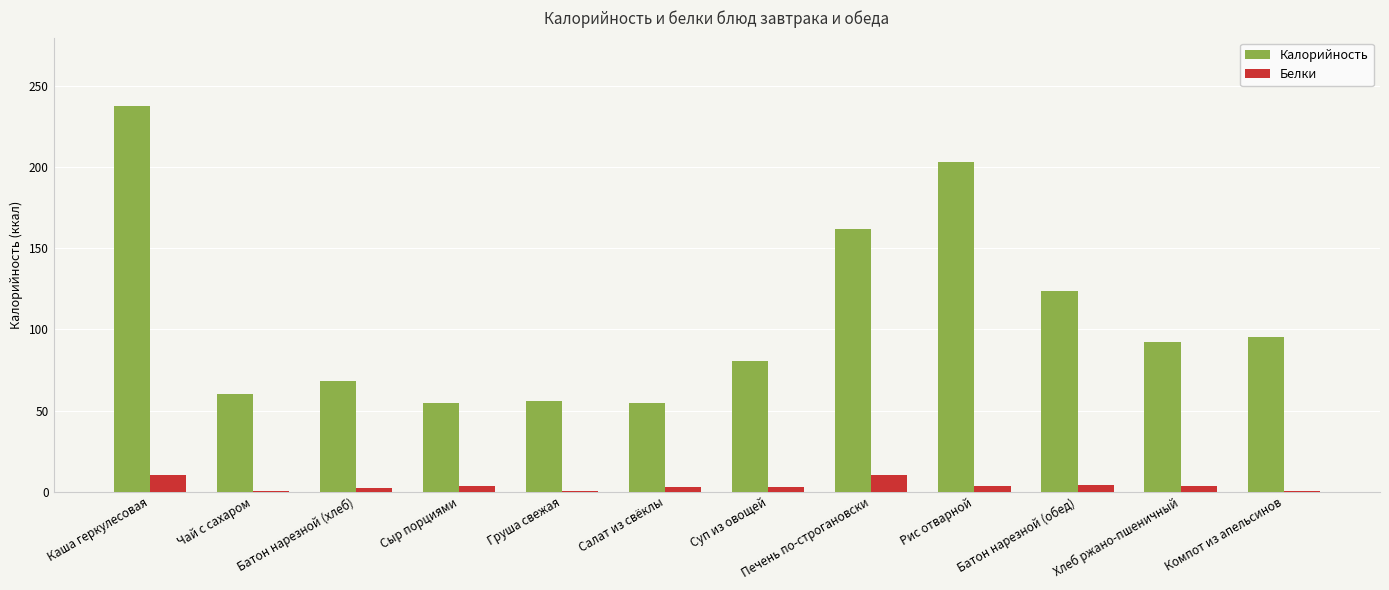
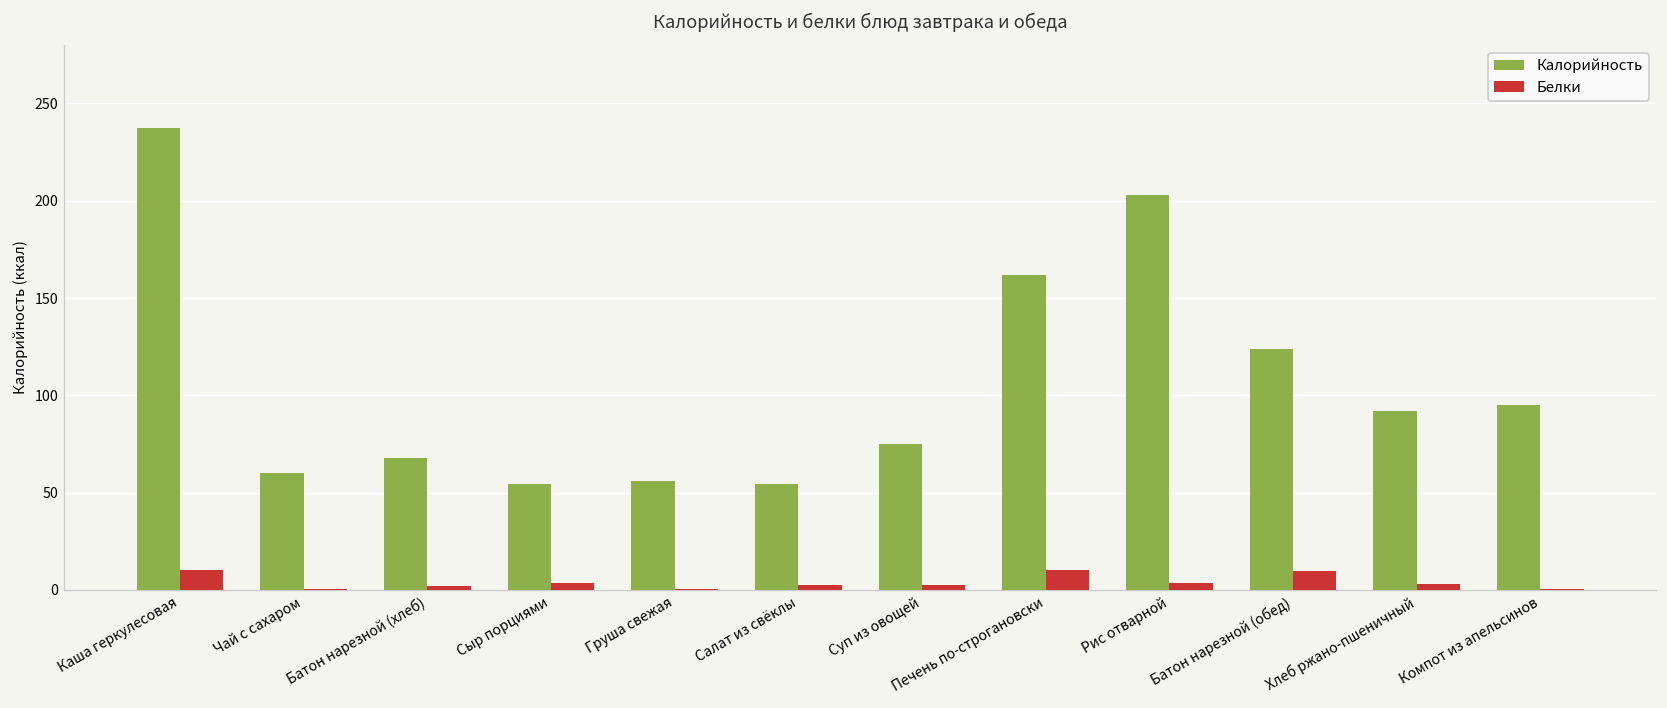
  {
    "Калорийность": {
      "Каша геркулесовая": 238,
      "Чай с сахаром": 60,
      "Батон нарезной (хлеб)": 68,
      "Сыр порциями": 55,
      "Груша свежая": 56,
      "Салат из свёклы": 54,
-     "Суп из овощей": 81,
+     "Суп из овощей": 75,
      "Печень по-строгановски": 162,
      "Рис отварной": 203,
      "Батон нарезной (обед)": 124,
      "Хлеб ржано-пшеничный": 92,
      "Компот из апельсинов": 95
    },
    "Белки": {
      "Каша геркулесовая": 10,
      "Батон нарезной (хлеб)": 2,
      "Сыр порциями": 3,
      "Салат из свёклы": 3,
      "Суп из овощей": 3,
      "Печень по-строгановски": 10,
      "Рис отварной": 4,
-     "Батон нарезной (обед)": 4,
+     "Батон нарезной (обед)": 10,
      "Хлеб ржано-пшеничный": 3
    }
  }
